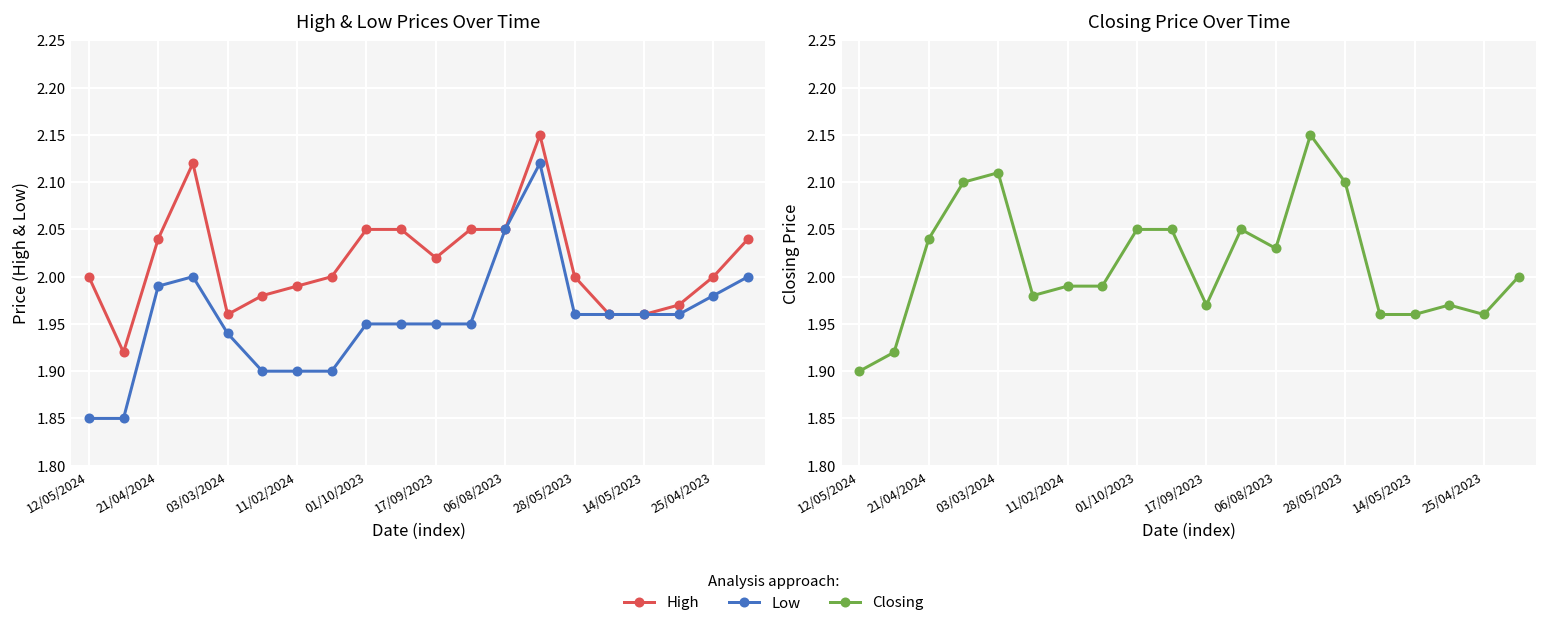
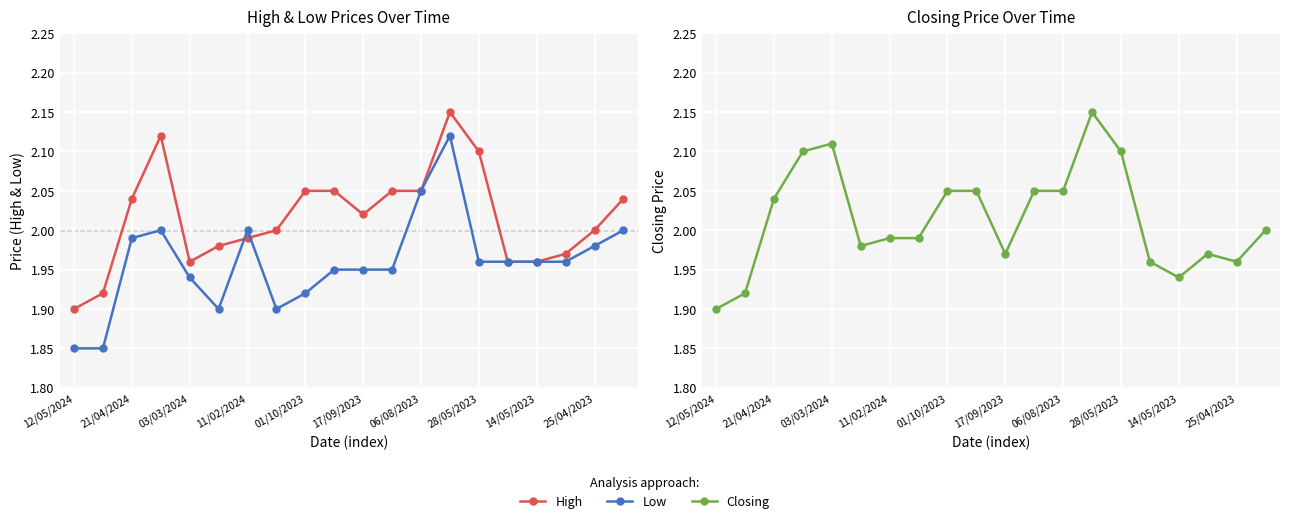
  {
    "High & Low Prices Over Time": {
      "High": {
-       "12/05/2024": 2.0,
+       "12/05/2024": 1.9,
        "21/04/2024": 2.04,
        "03/03/2024": 1.96,
        "11/02/2024": 1.99,
        "01/10/2023": 2.05,
        "17/09/2023": 2.02,
-       "28/05/2023": 2.0,
+       "28/05/2023": 2.1,
        "25/04/2023": 2.0
      },
      "Low": {
        "12/05/2024": 1.85,
        "21/04/2024": 1.99,
        "03/03/2024": 1.94,
-       "11/02/2024": 1.9,
-       "01/10/2023": 1.95,
+       "11/02/2024": 2.0,
+       "01/10/2023": 1.92,
        "17/09/2023": 1.95,
        "28/05/2023": 1.96,
        "25/04/2023": 1.98
      }
    },
    "Closing Price Over Time": {
      "12/05/2024": 1.90,
      "21/04/2024": 2.04,
      "03/03/2024": 2.11,
      "11/02/2024": 1.99,
      "01/10/2023": 2.05,
      "17/09/2023": 1.97,
-     "06/08/2023": 2.03,
+     "06/08/2023": 2.05,
      "28/05/2023": 2.10,
-     "14/05/2023": 1.96,
+     "14/05/2023": 1.94,
      "25/04/2023": 1.96
    }
  }
